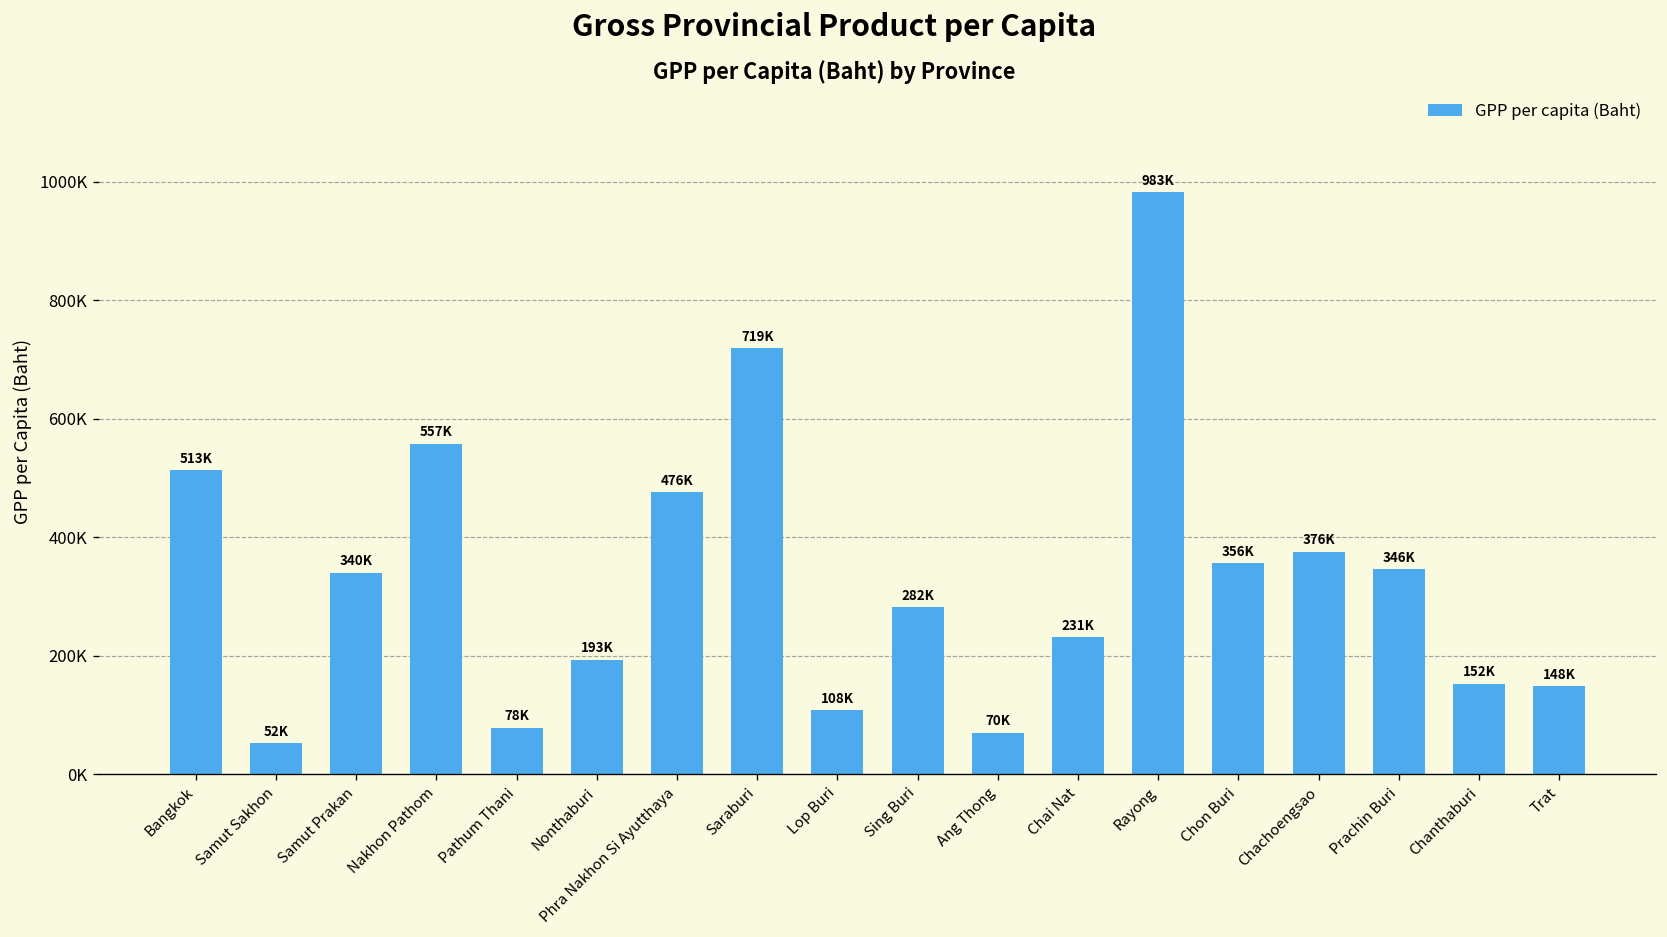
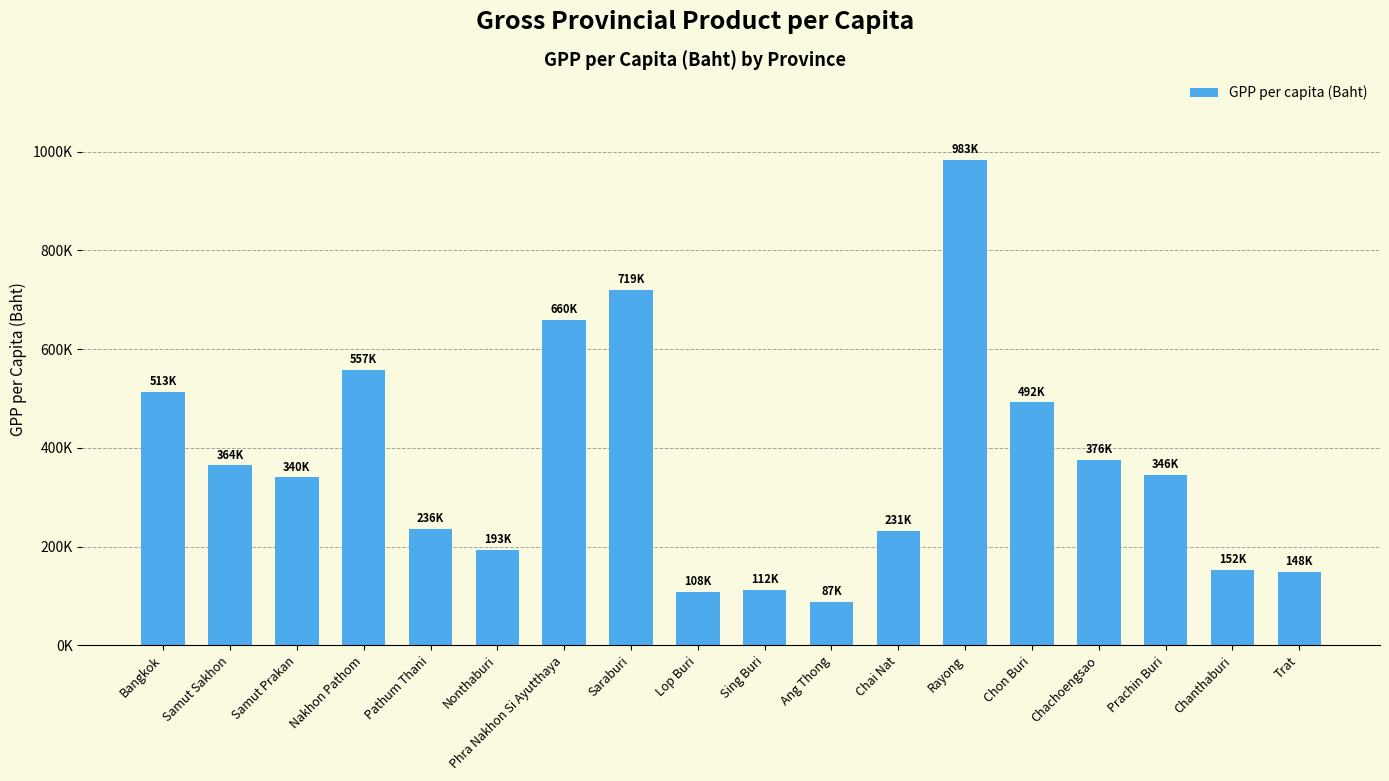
  {
    "Bangkok": "513K",
-   "Samut Sakhon": "52K",
+   "Samut Sakhon": "364K",
    "Samut Prakan": "340K",
    "Nakhon Pathom": "557K",
-   "Pathum Thani": "78K",
+   "Pathum Thani": "236K",
    "Nonthaburi": "193K",
-   "Phra Nakhon Si Ayutthaya": "476K",
+   "Phra Nakhon Si Ayutthaya": "660K",
    "Saraburi": "719K",
    "Lop Buri": "108K",
-   "Sing Buri": "282K",
-   "Ang Thong": "70K",
+   "Sing Buri": "112K",
+   "Ang Thong": "87K",
    "Chai Nat": "231K",
    "Rayong": "983K",
-   "Chon Buri": "356K",
+   "Chon Buri": "492K",
    "Chachoengsao": "376K",
    "Prachin Buri": "346K",
    "Chanthaburi": "152K",
    "Trat": "148K"
  }
